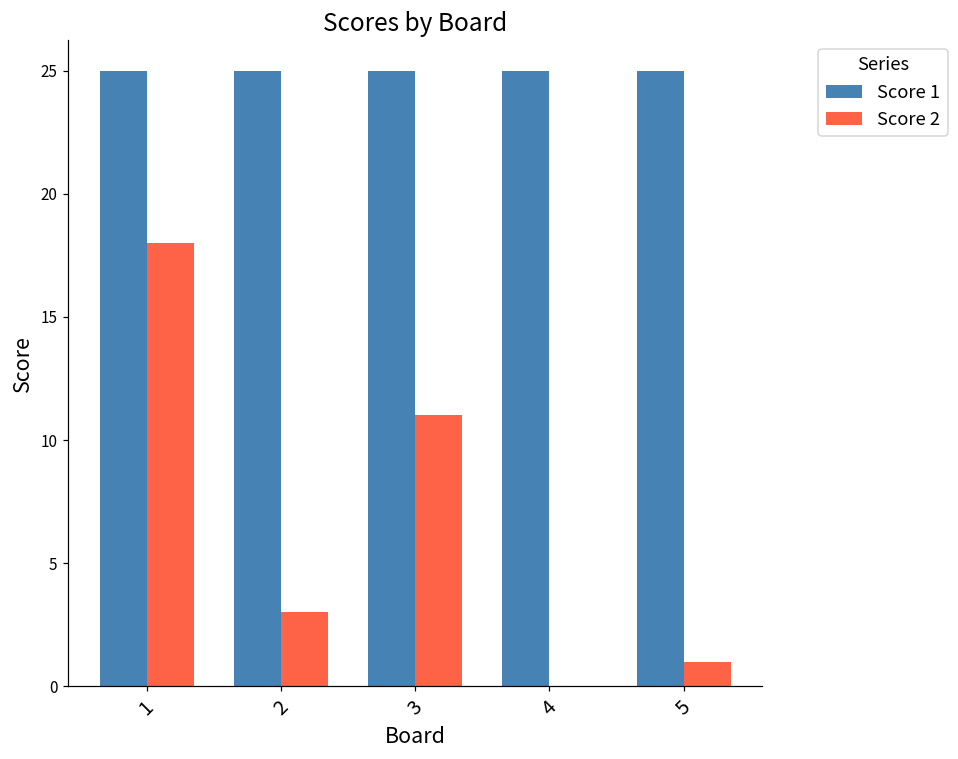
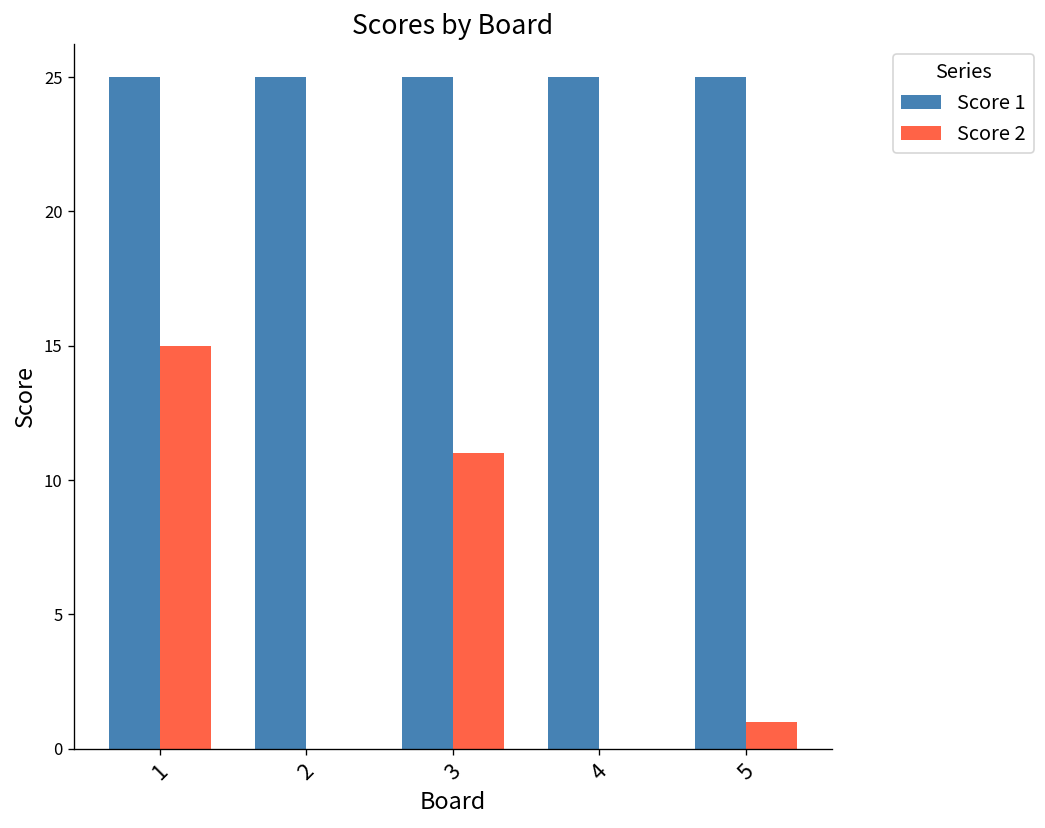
  {
    "Score 1": {
      "1": 25,
      "2": 25,
      "3": 25,
      "4": 25,
      "5": 25
    },
    "Score 2": {
-     "1": 18,
-     "2": 3,
+     "1": 15,
+     "2": 0,
      "3": 11,
      "4": 0,
      "5": 1
    }
  }
